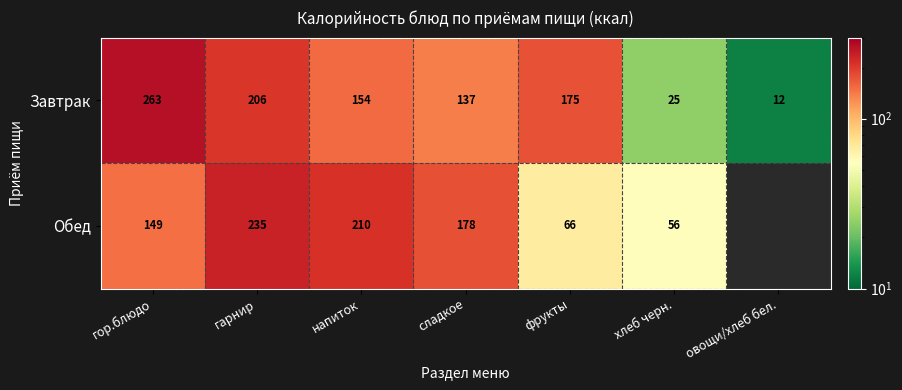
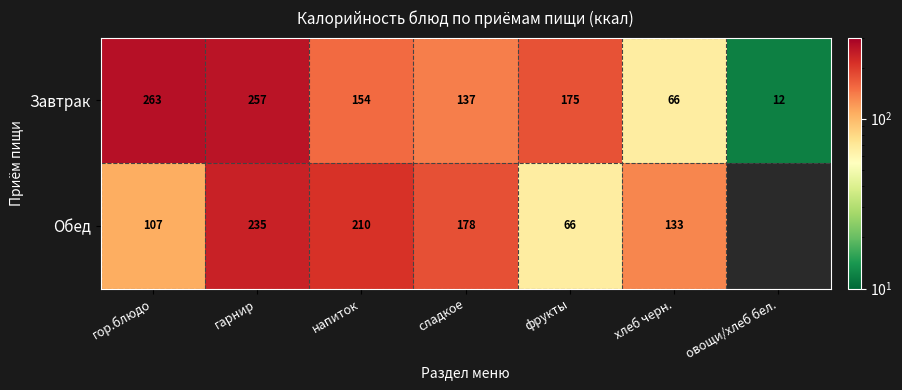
  {
    "Завтрак": {
      "гор.блюдо": 263,
-     "гарнир": 206,
+     "гарнир": 257,
      "напиток": 154,
      "сладкое": 137,
      "фрукты": 175,
-     "хлеб черн.": 25,
+     "хлеб черн.": 66,
      "овощи/хлеб бел.": 12
    },
    "Обед": {
-     "гор.блюдо": 149,
+     "гор.блюдо": 107,
      "гарнир": 235,
      "напиток": 210,
      "сладкое": 178,
      "фрукты": 66,
-     "хлеб черн.": 56
+     "хлеб черн.": 133
    }
  }
